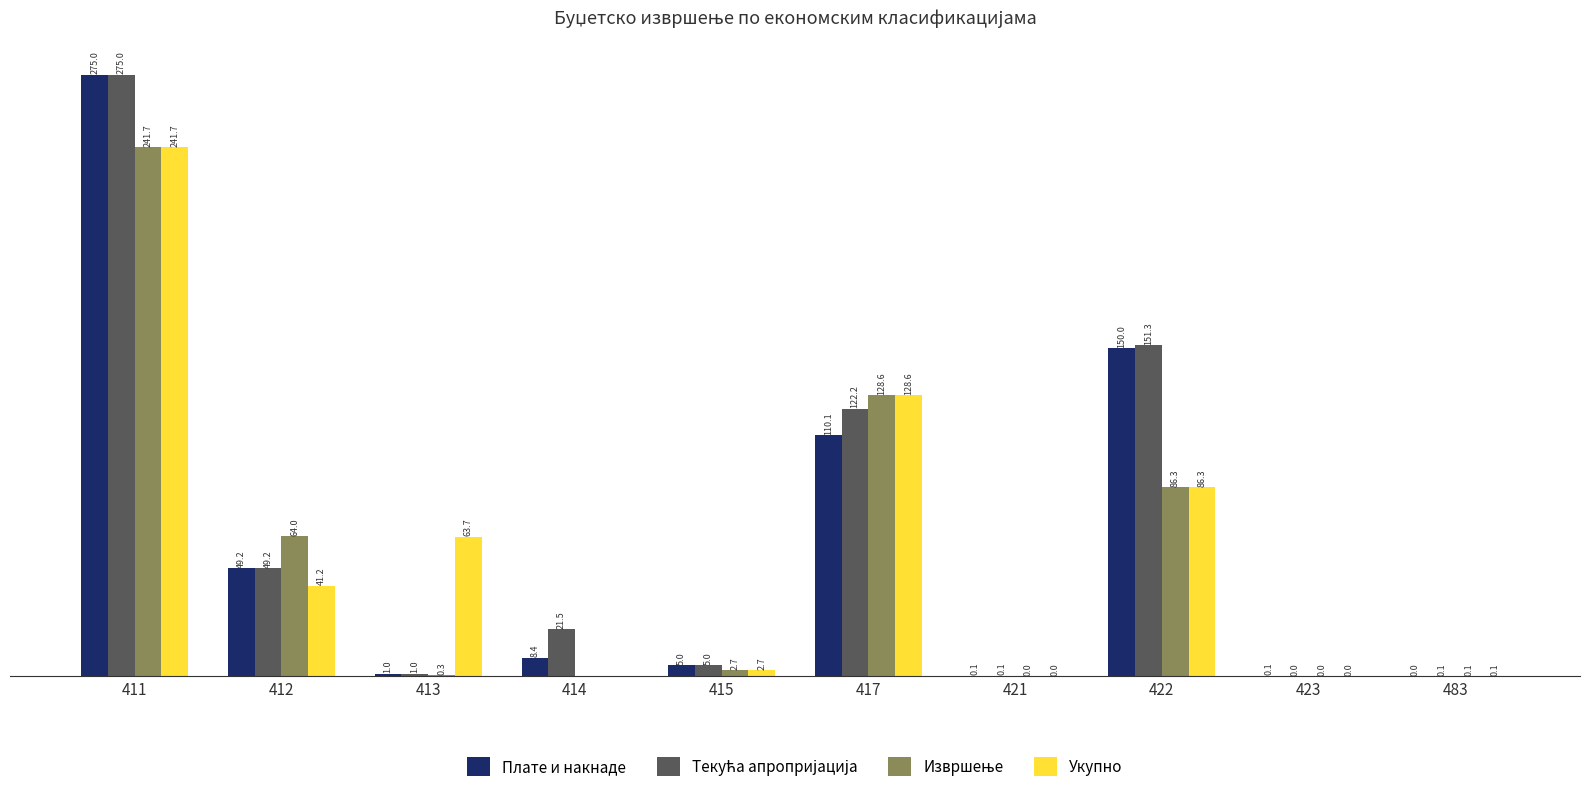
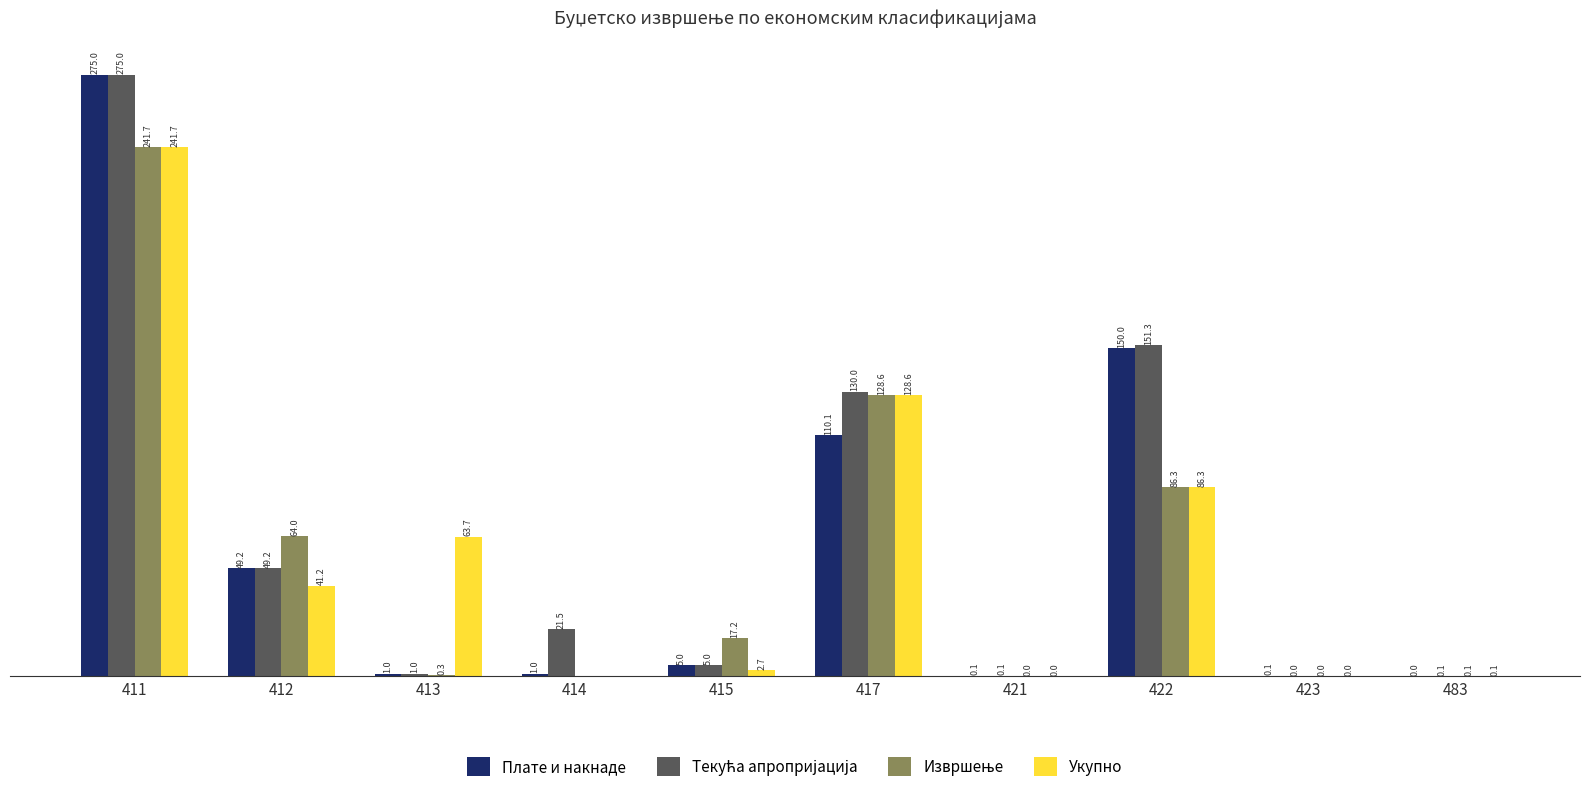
  {
    "Плате и накнаде": {
      "411": 275.0,
      "412": 49.2,
      "413": 1.0,
-     "414": 8.4,
+     "414": 1.0,
      "415": 5.0,
      "417": 110.1,
      "421": 0.1,
      "422": 150.0,
      "423": 0.1,
      "483": 0.0
    },
    "Текућа апропријација": {
      "411": 275.0,
      "412": 49.2,
      "413": 1.0,
      "414": 21.5,
      "415": 5.0,
-     "417": 122.2,
+     "417": 130.0,
      "421": 0.1,
      "422": 151.3,
      "423": 0.0,
      "483": 0.1
    },
    "Извршење": {
      "411": 241.7,
      "412": 64.0,
      "413": 0.3,
-     "415": 2.7,
+     "415": 17.2,
      "417": 128.6,
      "421": 0.0,
      "422": 86.3,
      "423": 0.0,
      "483": 0.1
    },
    "Укупно": {
      "411": 241.7,
      "412": 41.2,
      "413": 63.7,
      "415": 2.7,
      "417": 128.6,
      "421": 0.0,
      "422": 86.3,
      "423": 0.0,
      "483": 0.1
    }
  }
